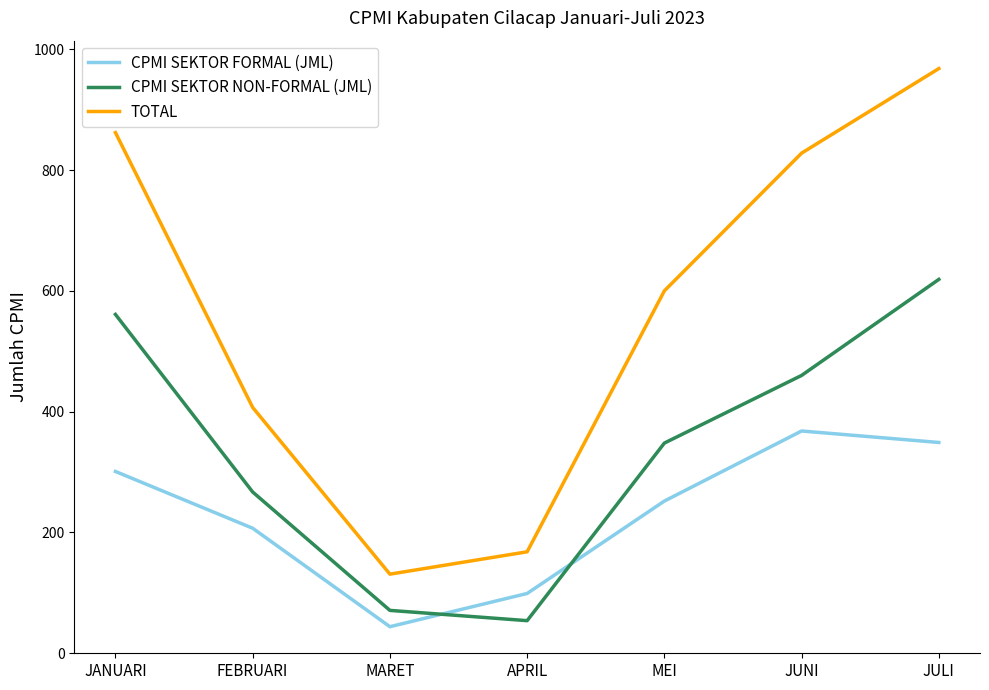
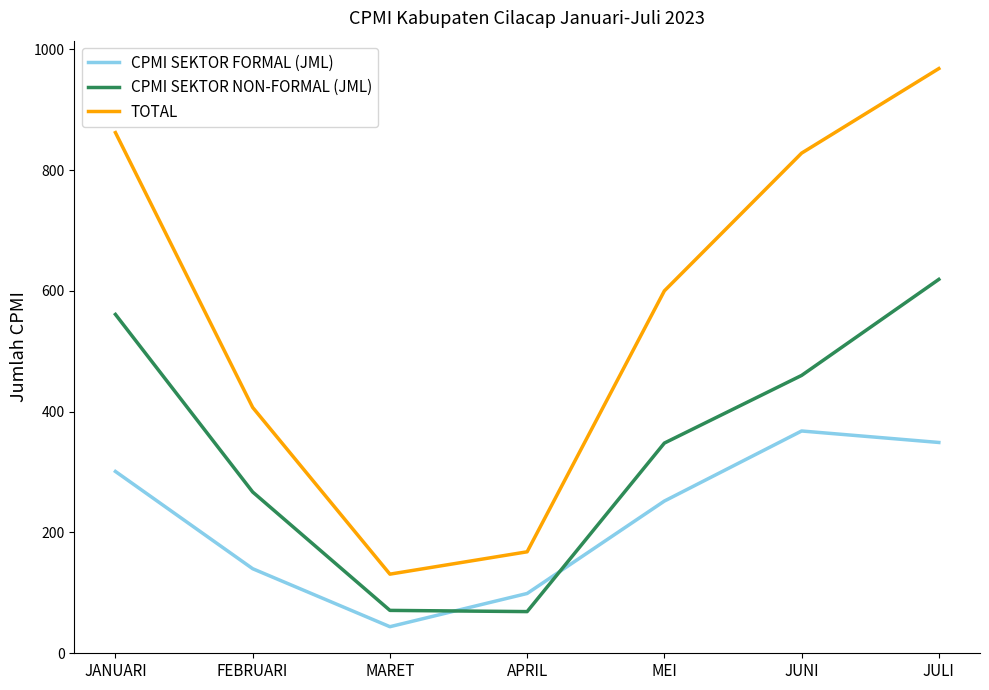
  {
    "CPMI SEKTOR FORMAL (JML)": {
      "JANUARI": 300,
-     "FEBRUARI": 210,
+     "FEBRUARI": 140,
      "MARET": 40,
      "APRIL": 100,
      "MEI": 250,
      "JUNI": 370,
      "JULI": 350
    },
    "CPMI SEKTOR NON-FORMAL (JML)": {
      "JANUARI": 560,
      "FEBRUARI": 270,
      "MARET": 70,
-     "APRIL": 50,
+     "APRIL": 70,
      "MEI": 350,
      "JUNI": 460,
      "JULI": 620
    },
    "TOTAL": {
      "JANUARI": 860,
      "FEBRUARI": 410,
      "MARET": 130,
      "APRIL": 170,
      "MEI": 600,
      "JUNI": 830,
      "JULI": 970
    }
  }
